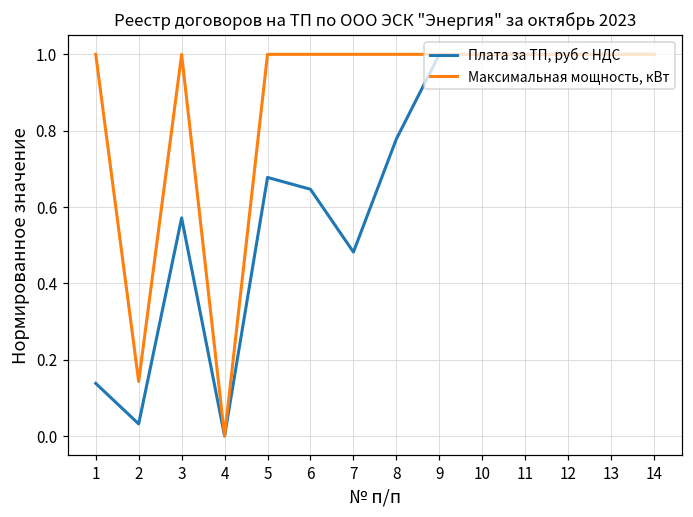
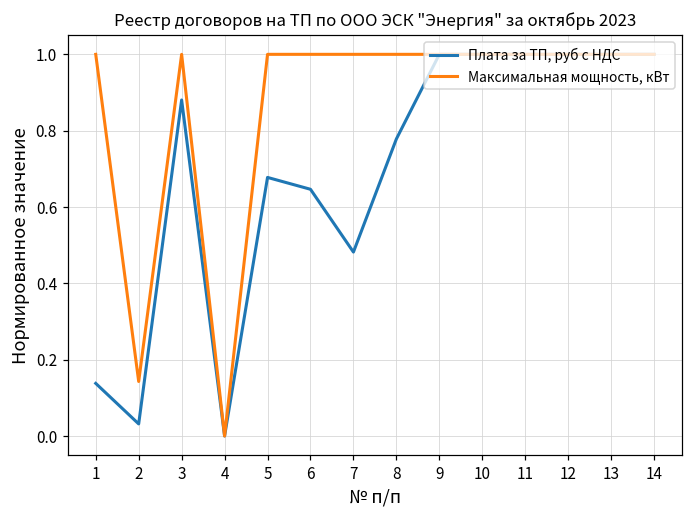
  {
    "Плата за ТП, руб с НДС": {
      "1": 0.14,
      "2": 0.03,
-     "3": 0.57,
+     "3": 0.88,
      "5": 0.68,
      "6": 0.65,
      "7": 0.48,
      "8": 0.78
    },
    "Максимальная мощность, кВт": {
      "1": 1.00,
      "2": 0.14,
      "3": 1.00,
      "5": 1.00,
      "6": 1.00,
      "7": 1.00,
      "8": 1.00
    }
  }
